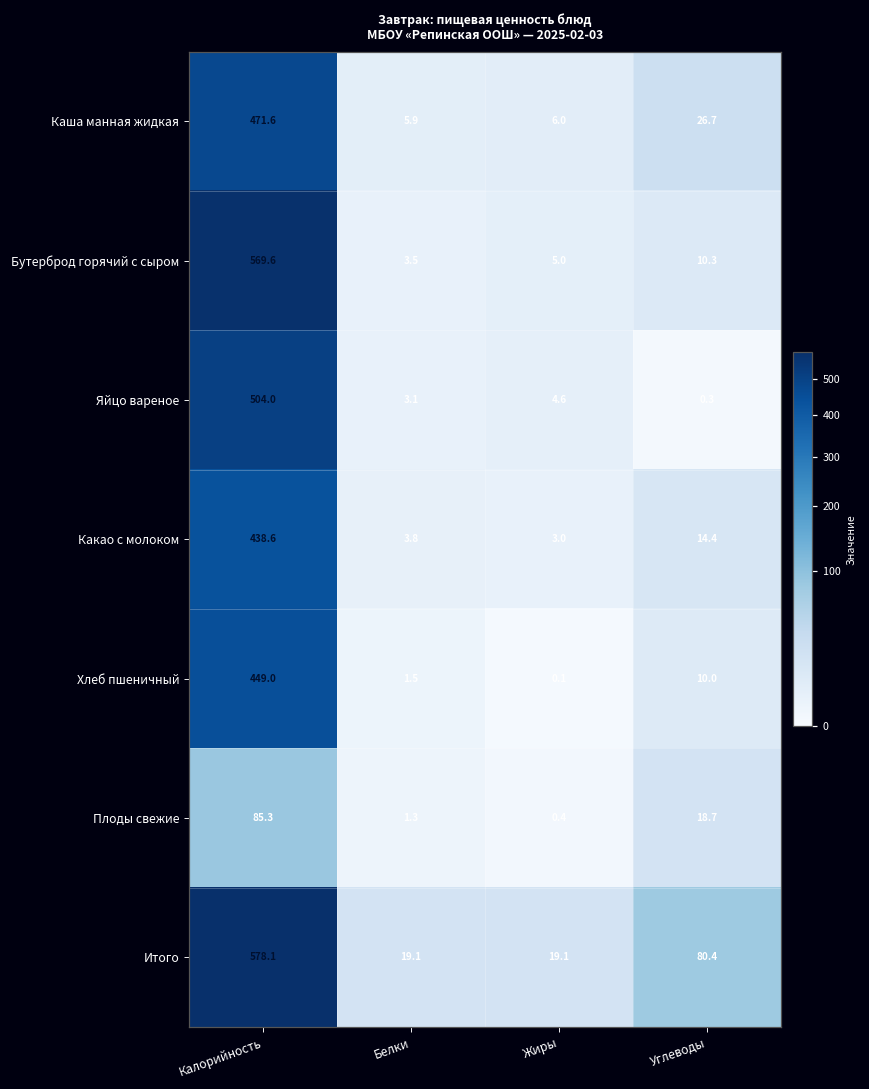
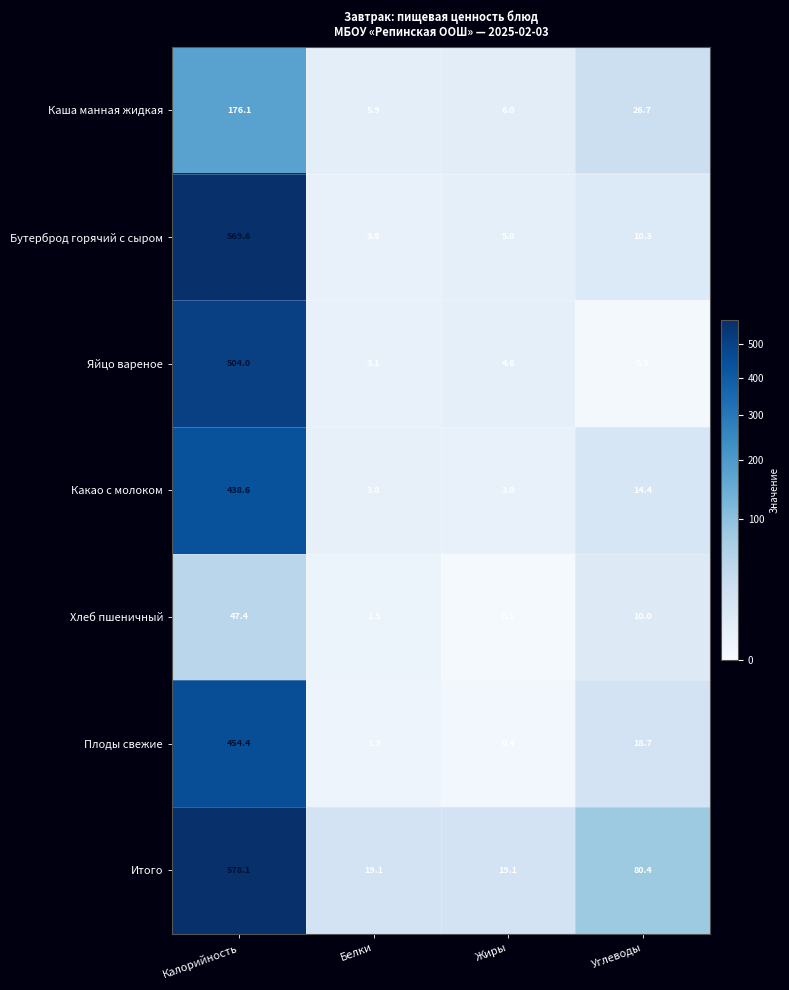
  {
    "Каша манная жидкая": {
-     "Калорийность": 471.6,
+     "Калорийность": 176.1,
      "Углеводы": 26.7
    },
    "Бутерброд горячий с сыром": {
      "Калорийность": 569.6
    },
    "Яйцо вареное": {
      "Калорийность": 504.0
    },
    "Какао с молоком": {
      "Калорийность": 438.6
    },
    "Хлеб пшеничный": {
-     "Калорийность": 449.0
+     "Калорийность": 47.4
    },
    "Плоды свежие": {
-     "Калорийность": 85.3
+     "Калорийность": 454.4
    },
    "Итого": {
      "Калорийность": 578.1,
      "Углеводы": 80.4
    }
  }
